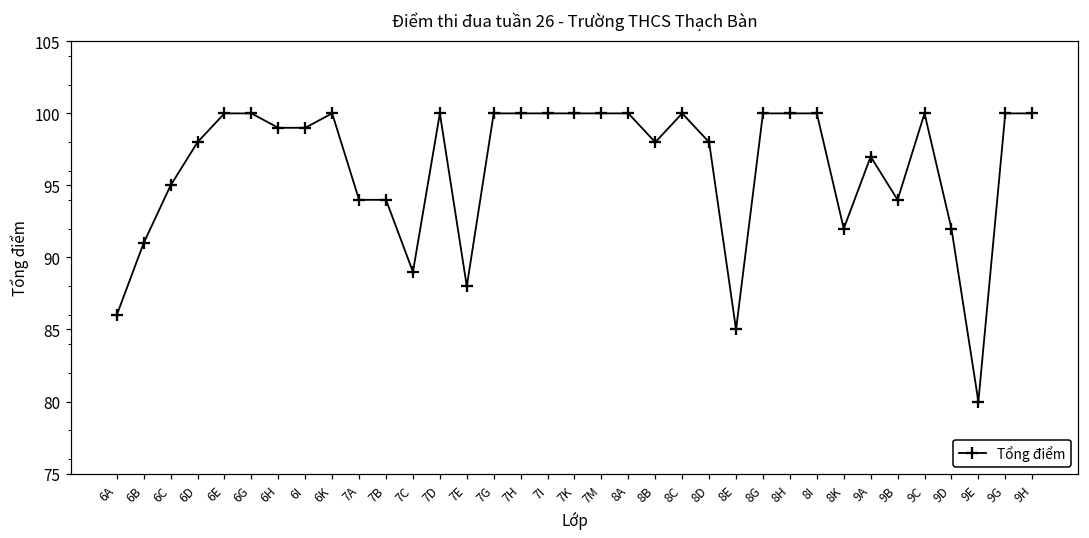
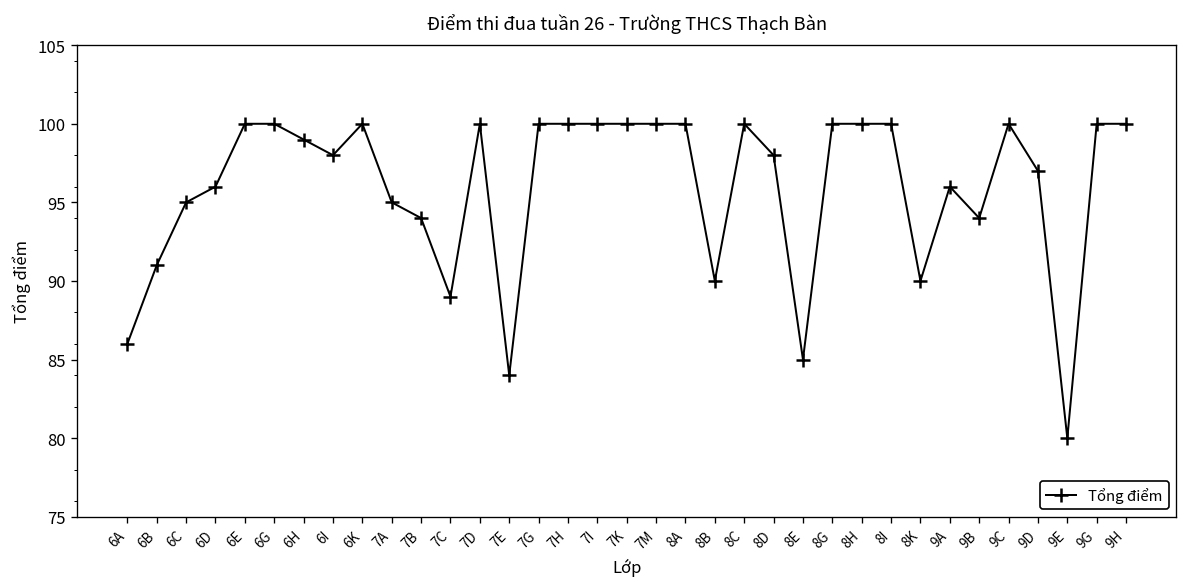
  {
    "6A": 86,
    "6B": 91,
    "6C": 95,
-   "6D": 98,
+   "6D": 96,
    "6E": 100,
    "6G": 100,
    "6H": 99,
-   "6I": 99,
+   "6I": 98,
    "6K": 100,
-   "7A": 94,
+   "7A": 95,
    "7B": 94,
    "7C": 89,
    "7D": 100,
-   "7E": 88,
+   "7E": 84,
    "7G": 100,
    "7H": 100,
    "7I": 100,
    "7K": 100,
    "7M": 100,
    "8A": 100,
-   "8B": 98,
+   "8B": 90,
    "8C": 100,
    "8D": 98,
    "8E": 85,
    "8G": 100,
    "8H": 100,
    "8I": 100,
-   "8K": 92,
-   "9A": 97,
+   "8K": 90,
+   "9A": 96,
    "9B": 94,
    "9C": 100,
-   "9D": 92,
+   "9D": 97,
    "9E": 80,
    "9G": 100,
    "9H": 100
  }
